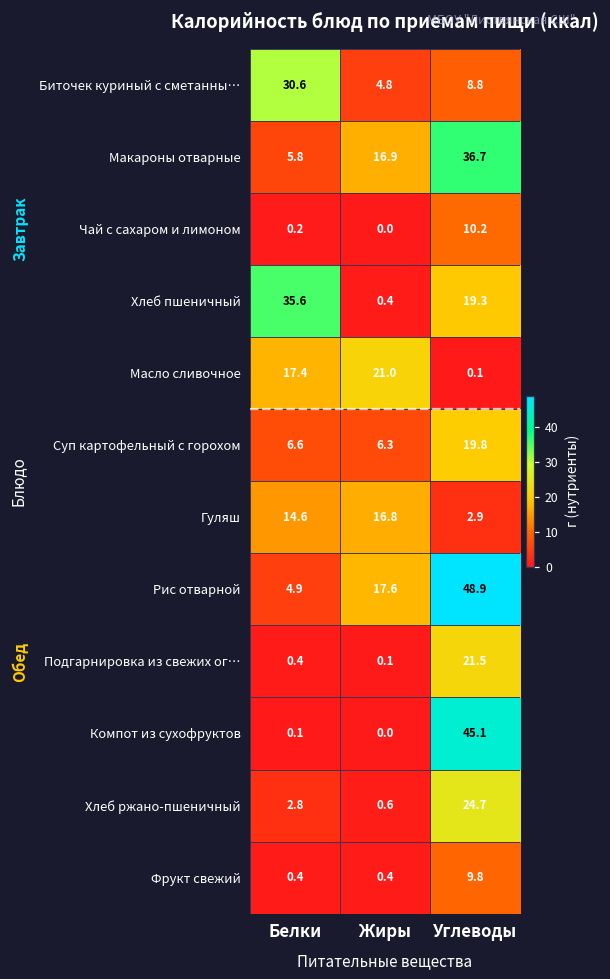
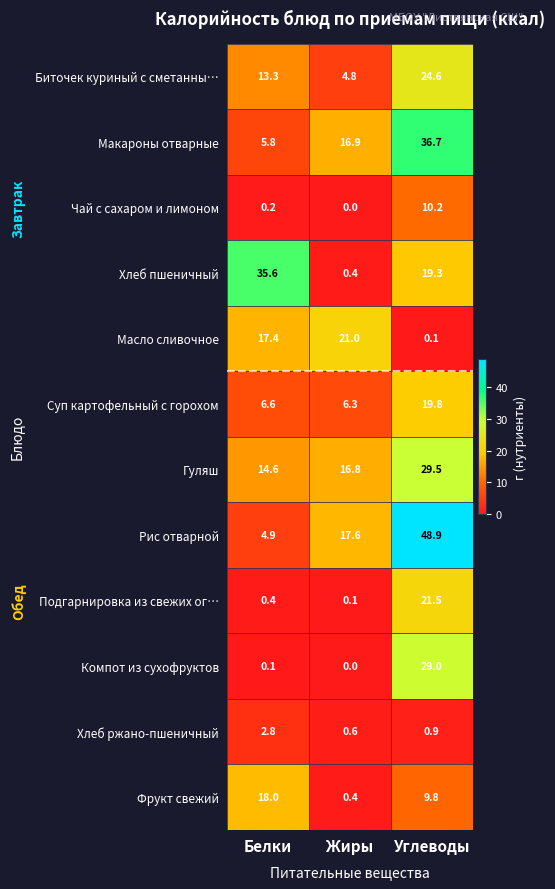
  {
    "Биточек куриный с сметанны…": {
-     "Белки": 30.6,
+     "Белки": 13.3,
      "Жиры": 4.8,
-     "Углеводы": 8.8
+     "Углеводы": 24.6
    },
    "Макароны отварные": {
      "Белки": 5.8,
      "Жиры": 16.9,
      "Углеводы": 36.7
    },
    "Чай с сахаром и лимоном": {
      "Белки": 0.2,
      "Жиры": 0.0,
      "Углеводы": 10.2
    },
    "Хлеб пшеничный": {
      "Белки": 35.6,
      "Жиры": 0.4,
      "Углеводы": 19.3
    },
    "Масло сливочное": {
      "Белки": 17.4,
      "Жиры": 21.0,
      "Углеводы": 0.1
    },
    "Суп картофельный с горохом": {
      "Белки": 6.6,
      "Жиры": 6.3,
      "Углеводы": 19.8
    },
    "Гуляш": {
      "Белки": 14.6,
      "Жиры": 16.8,
-     "Углеводы": 2.9
+     "Углеводы": 29.5
    },
    "Рис отварной": {
      "Белки": 4.9,
      "Жиры": 17.6,
      "Углеводы": 48.9
    },
    "Подгарнировка из свежих ог…": {
      "Белки": 0.4,
      "Жиры": 0.1,
      "Углеводы": 21.5
    },
    "Компот из сухофруктов": {
      "Белки": 0.1,
      "Жиры": 0.0,
-     "Углеводы": 45.1
+     "Углеводы": 29.0
    },
    "Хлеб ржано-пшеничный": {
      "Белки": 2.8,
      "Жиры": 0.6,
-     "Углеводы": 24.7
+     "Углеводы": 0.9
    },
    "Фрукт свежий": {
-     "Белки": 0.4,
+     "Белки": 18.0,
      "Жиры": 0.4,
      "Углеводы": 9.8
    }
  }
